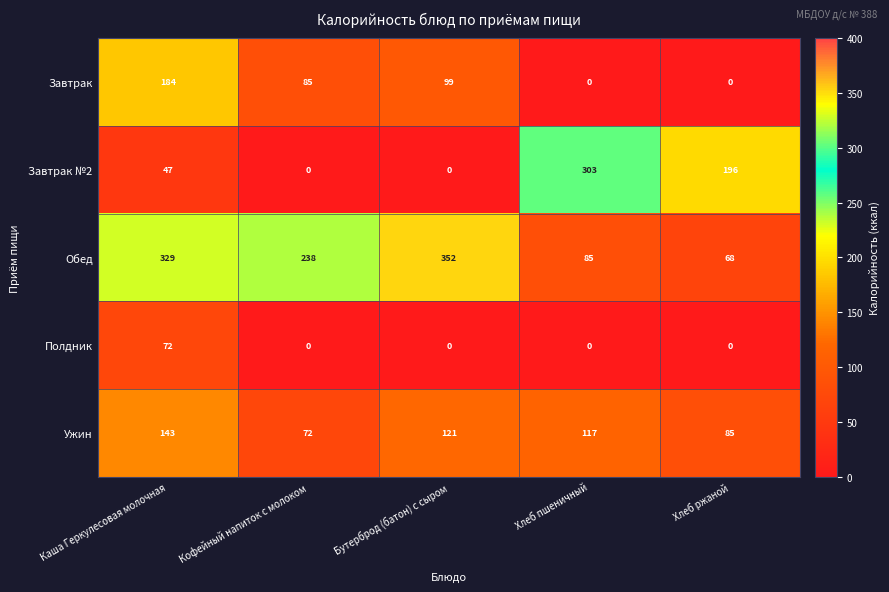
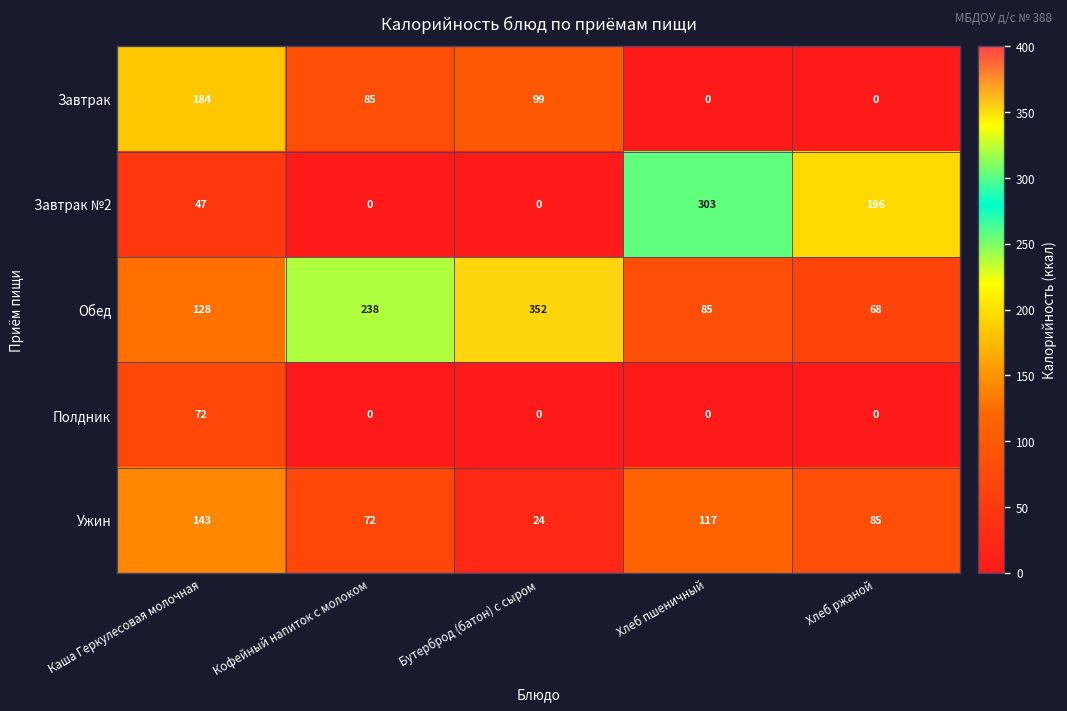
  {
    "Завтрак": {
      "Каша Геркулесовая молочная": 184,
      "Кофейный напиток с молоком": 85,
      "Бутерброд (батон) с сыром": 99,
      "Хлеб пшеничный": 0,
      "Хлеб ржаной": 0
    },
    "Завтрак №2": {
      "Каша Геркулесовая молочная": 47,
      "Кофейный напиток с молоком": 0,
      "Бутерброд (батон) с сыром": 0,
      "Хлеб пшеничный": 303,
      "Хлеб ржаной": 196
    },
    "Обед": {
-     "Каша Геркулесовая молочная": 329,
+     "Каша Геркулесовая молочная": 128,
      "Кофейный напиток с молоком": 238,
      "Бутерброд (батон) с сыром": 352,
      "Хлеб пшеничный": 85,
      "Хлеб ржаной": 68
    },
    "Полдник": {
      "Каша Геркулесовая молочная": 72,
      "Кофейный напиток с молоком": 0,
      "Бутерброд (батон) с сыром": 0,
      "Хлеб пшеничный": 0,
      "Хлеб ржаной": 0
    },
    "Ужин": {
      "Каша Геркулесовая молочная": 143,
      "Кофейный напиток с молоком": 72,
-     "Бутерброд (батон) с сыром": 121,
+     "Бутерброд (батон) с сыром": 24,
      "Хлеб пшеничный": 117,
      "Хлеб ржаной": 85
    }
  }
